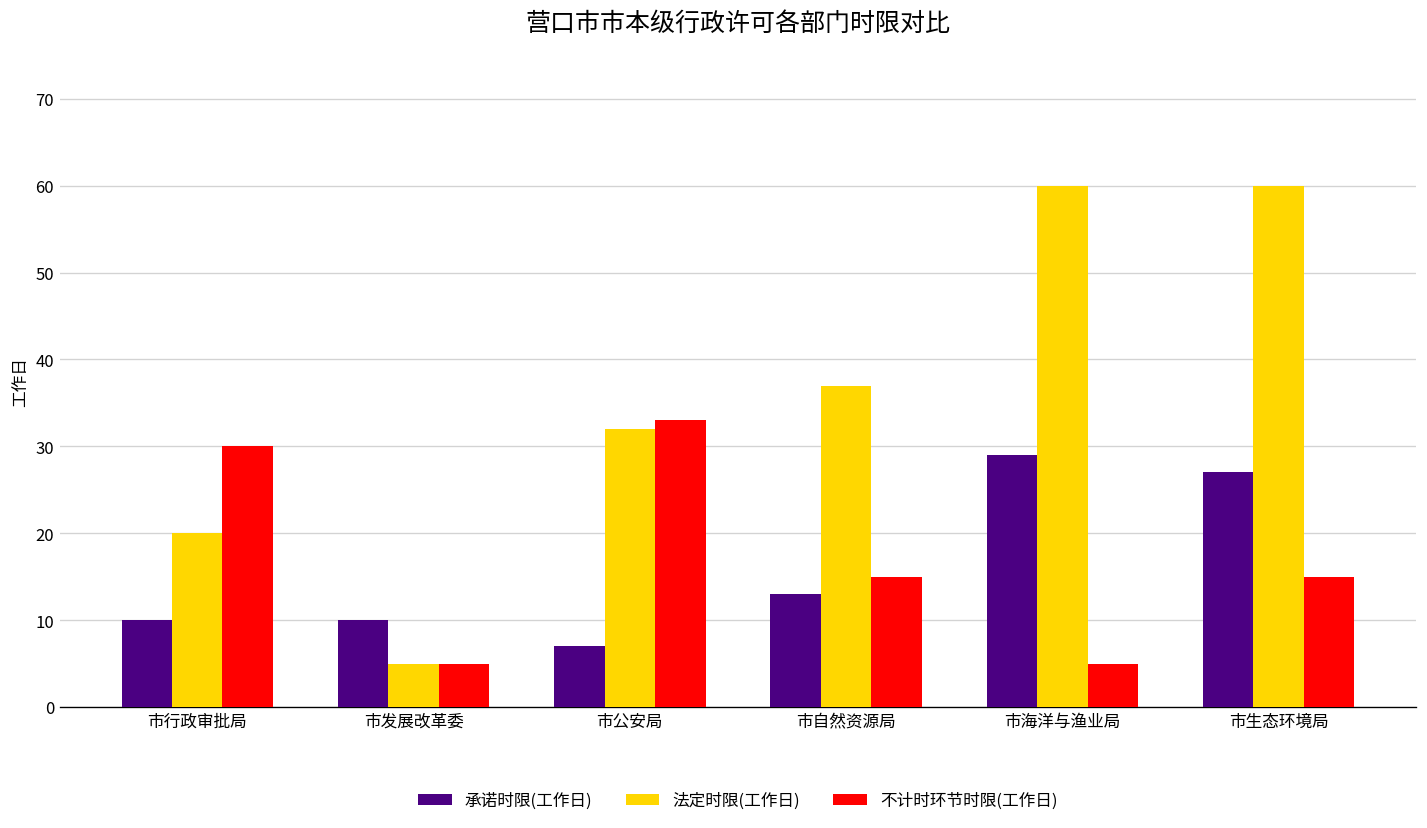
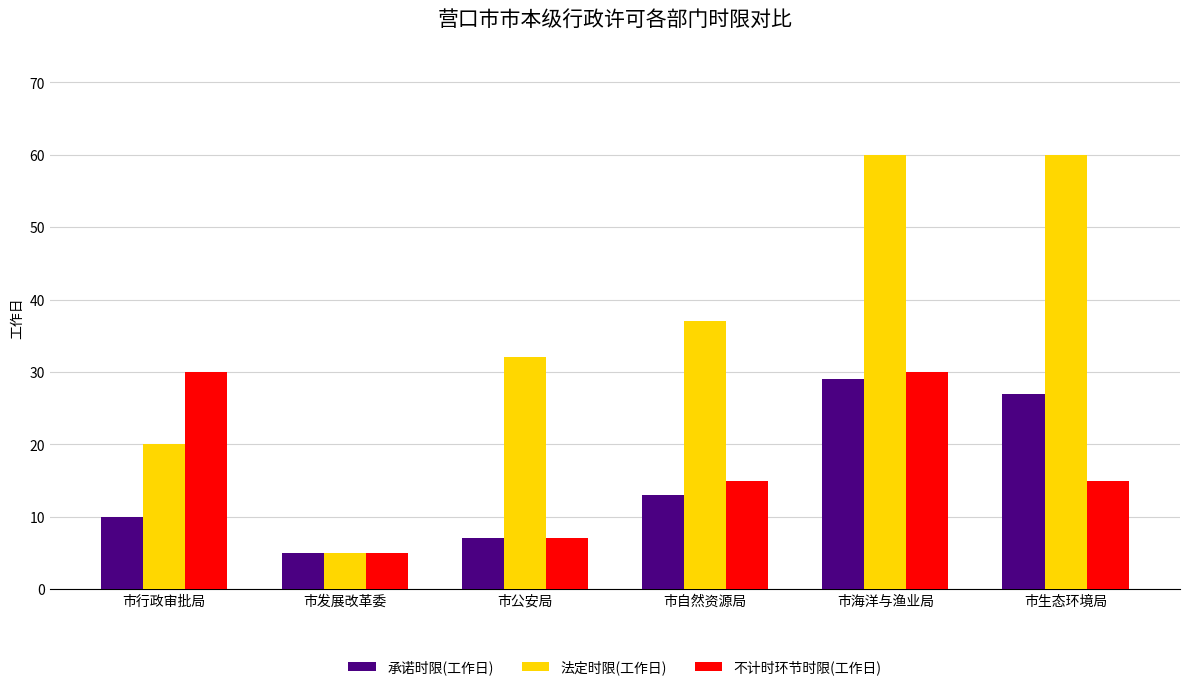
  {
    "承诺时限(工作日)": {
      "市行政审批局": 10,
-     "市发展改革委": 10,
+     "市发展改革委": 5,
      "市公安局": 7,
      "市自然资源局": 13,
      "市海洋与渔业局": 29,
      "市生态环境局": 27
    },
    "法定时限(工作日)": {
      "市行政审批局": 20,
      "市发展改革委": 5,
      "市公安局": 32,
      "市自然资源局": 37,
      "市海洋与渔业局": 60,
      "市生态环境局": 60
    },
    "不计时环节时限(工作日)": {
      "市行政审批局": 30,
      "市发展改革委": 5,
-     "市公安局": 33,
+     "市公安局": 7,
      "市自然资源局": 15,
-     "市海洋与渔业局": 5,
+     "市海洋与渔业局": 30,
      "市生态环境局": 15
    }
  }
